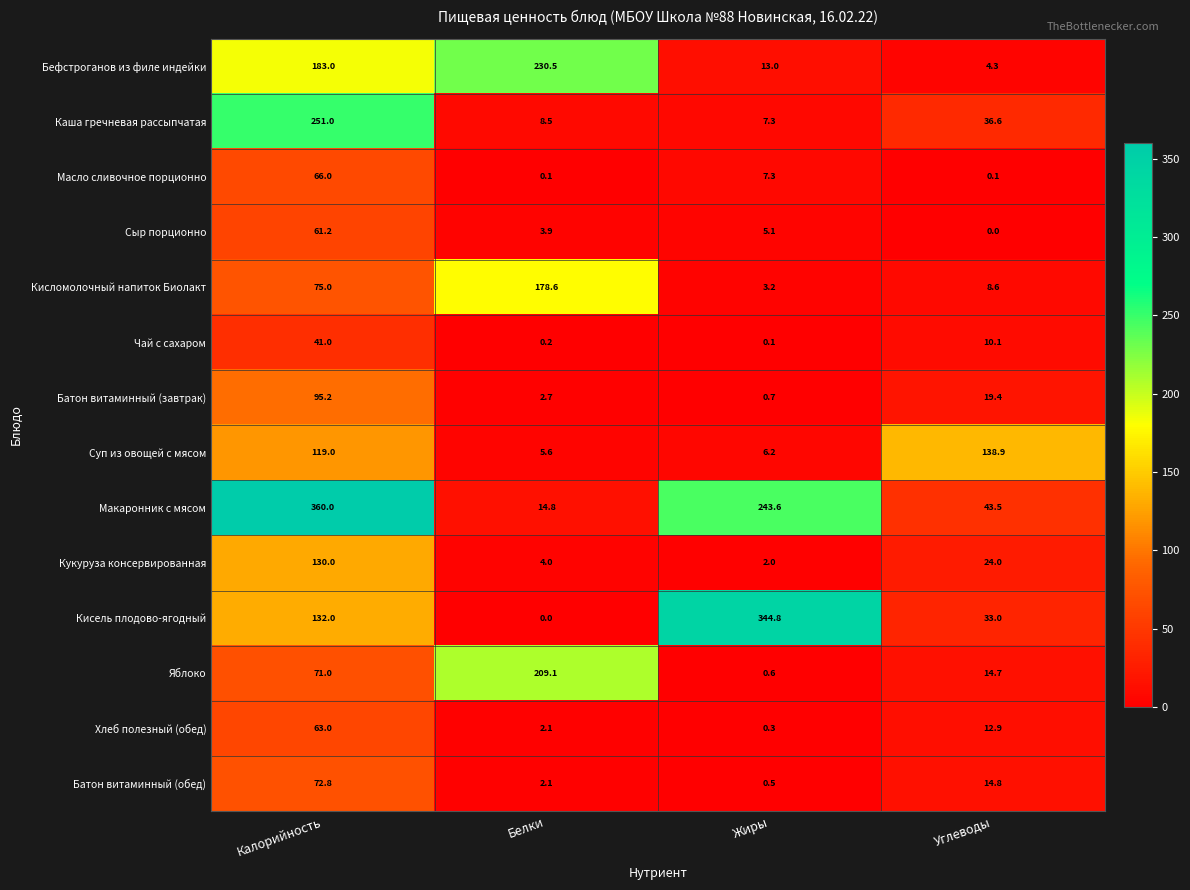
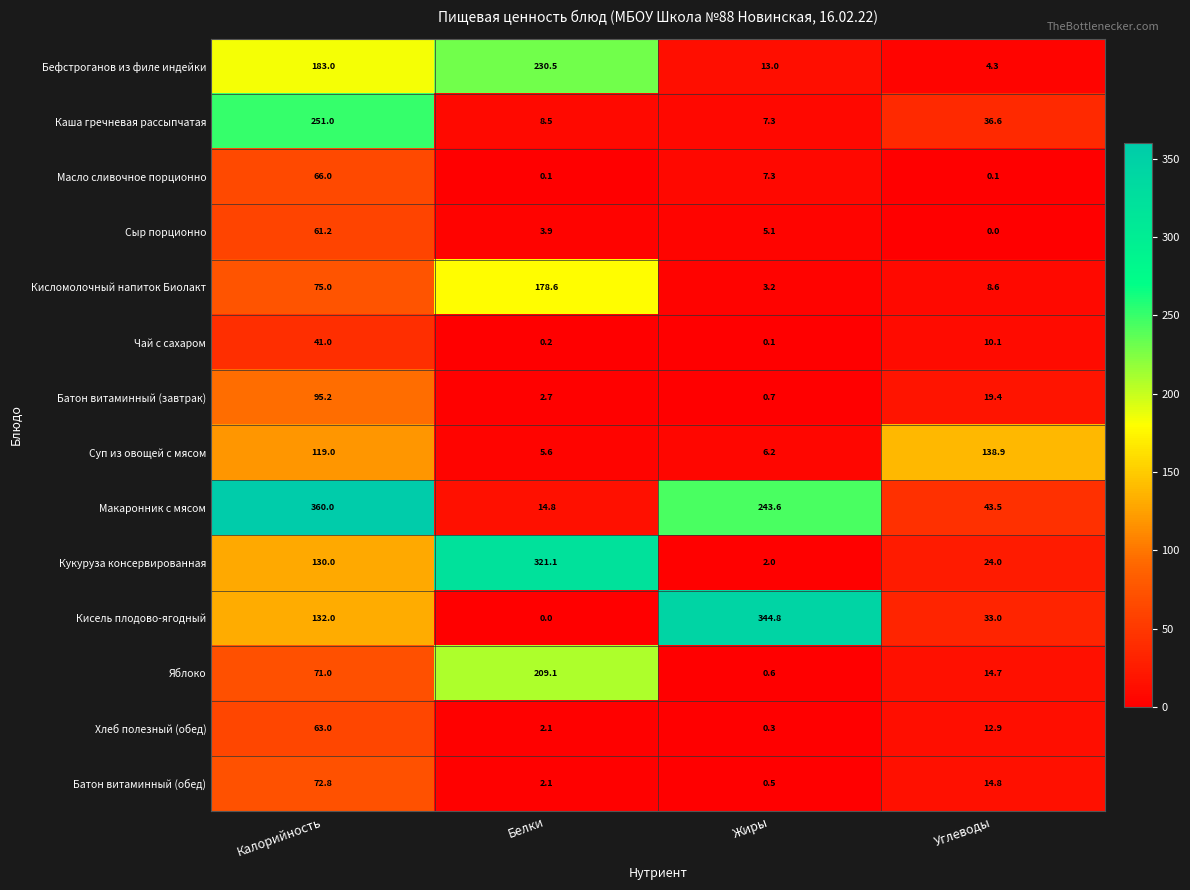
  {
    "Бефстроганов из филе индейки": {
      "Калорийность": 183.0,
      "Белки": 230.5,
      "Жиры": 13.0,
      "Углеводы": 4.3
    },
    "Каша гречневая рассыпчатая": {
      "Калорийность": 251.0,
      "Белки": 8.5,
      "Жиры": 7.3,
      "Углеводы": 36.6
    },
    "Масло сливочное порционно": {
      "Калорийность": 66.0,
      "Белки": 0.1,
      "Жиры": 7.3,
      "Углеводы": 0.1
    },
    "Сыр порционно": {
      "Калорийность": 61.2,
      "Белки": 3.9,
      "Жиры": 5.1,
      "Углеводы": 0.0
    },
    "Кисломолочный напиток Биолакт": {
      "Калорийность": 75.0,
      "Белки": 178.6,
      "Жиры": 3.2,
      "Углеводы": 8.6
    },
    "Чай с сахаром": {
      "Калорийность": 41.0,
      "Белки": 0.2,
      "Жиры": 0.1,
      "Углеводы": 10.1
    },
    "Батон витаминный (завтрак)": {
      "Калорийность": 95.2,
      "Белки": 2.7,
      "Жиры": 0.7,
      "Углеводы": 19.4
    },
    "Суп из овощей с мясом": {
      "Калорийность": 119.0,
      "Белки": 5.6,
      "Жиры": 6.2,
      "Углеводы": 138.9
    },
    "Макаронник с мясом": {
      "Калорийность": 360.0,
      "Белки": 14.8,
      "Жиры": 243.6,
      "Углеводы": 43.5
    },
    "Кукуруза консервированная": {
      "Калорийность": 130.0,
-     "Белки": 4.0,
+     "Белки": 321.1,
      "Жиры": 2.0,
      "Углеводы": 24.0
    },
    "Кисель плодово-ягодный": {
      "Калорийность": 132.0,
      "Белки": 0.0,
      "Жиры": 344.8,
      "Углеводы": 33.0
    },
    "Яблоко": {
      "Калорийность": 71.0,
      "Белки": 209.1,
      "Жиры": 0.6,
      "Углеводы": 14.7
    },
    "Хлеб полезный (обед)": {
      "Калорийность": 63.0,
      "Белки": 2.1,
      "Жиры": 0.3,
      "Углеводы": 12.9
    },
    "Батон витаминный (обед)": {
      "Калорийность": 72.8,
      "Белки": 2.1,
      "Жиры": 0.5,
      "Углеводы": 14.8
    }
  }
